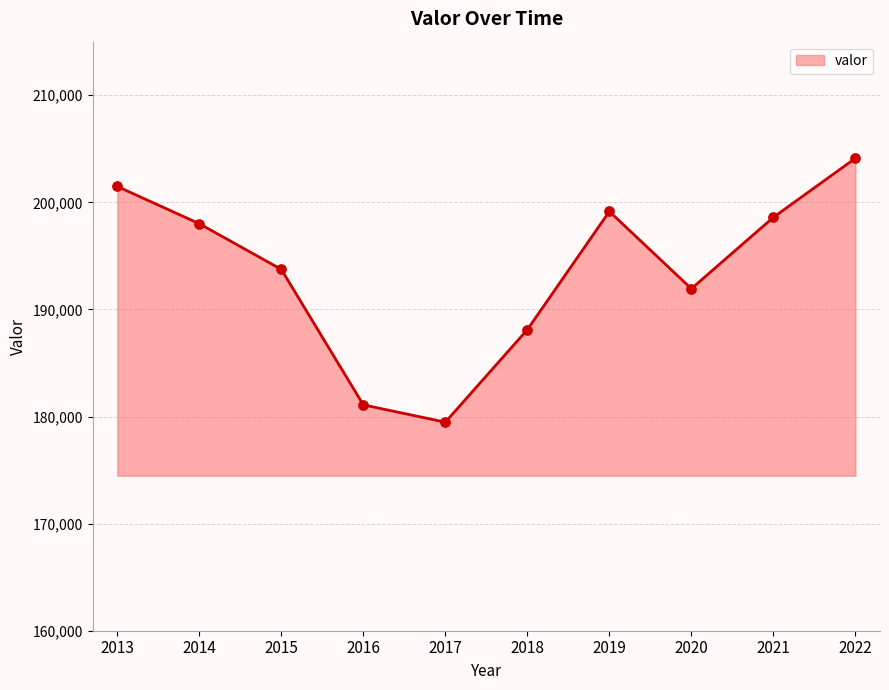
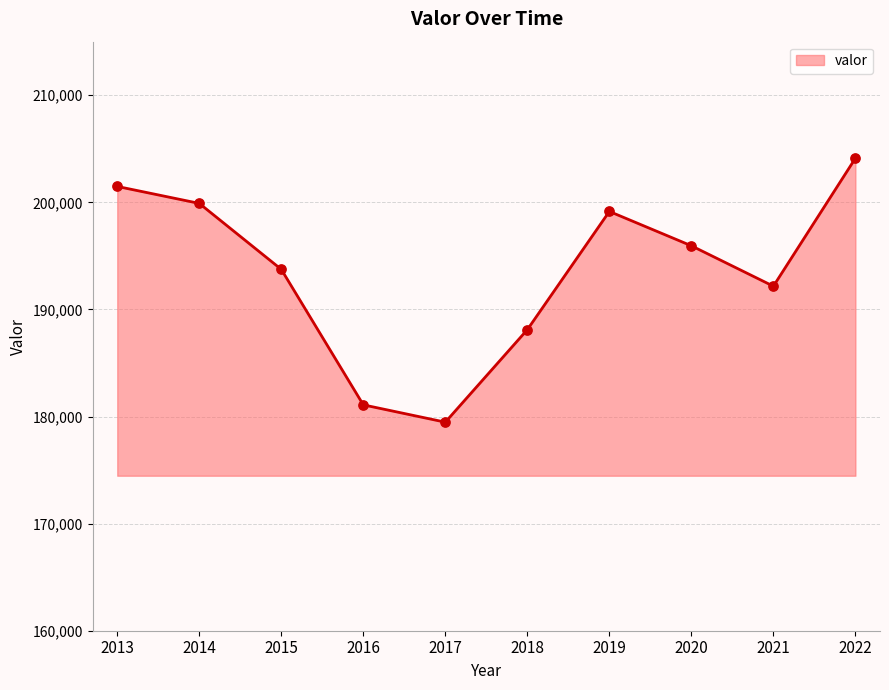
  {
    "2013": "201,500",
-   "2014": "198,000",
+   "2014": "199,900",
    "2015": "193,700",
    "2016": "181,100",
    "2017": "179,500",
    "2018": "188,100",
    "2019": "199,100",
-   "2020": "191,900",
-   "2021": "198,600",
+   "2020": "195,900",
+   "2021": "192,200",
    "2022": "204,100"
  }
